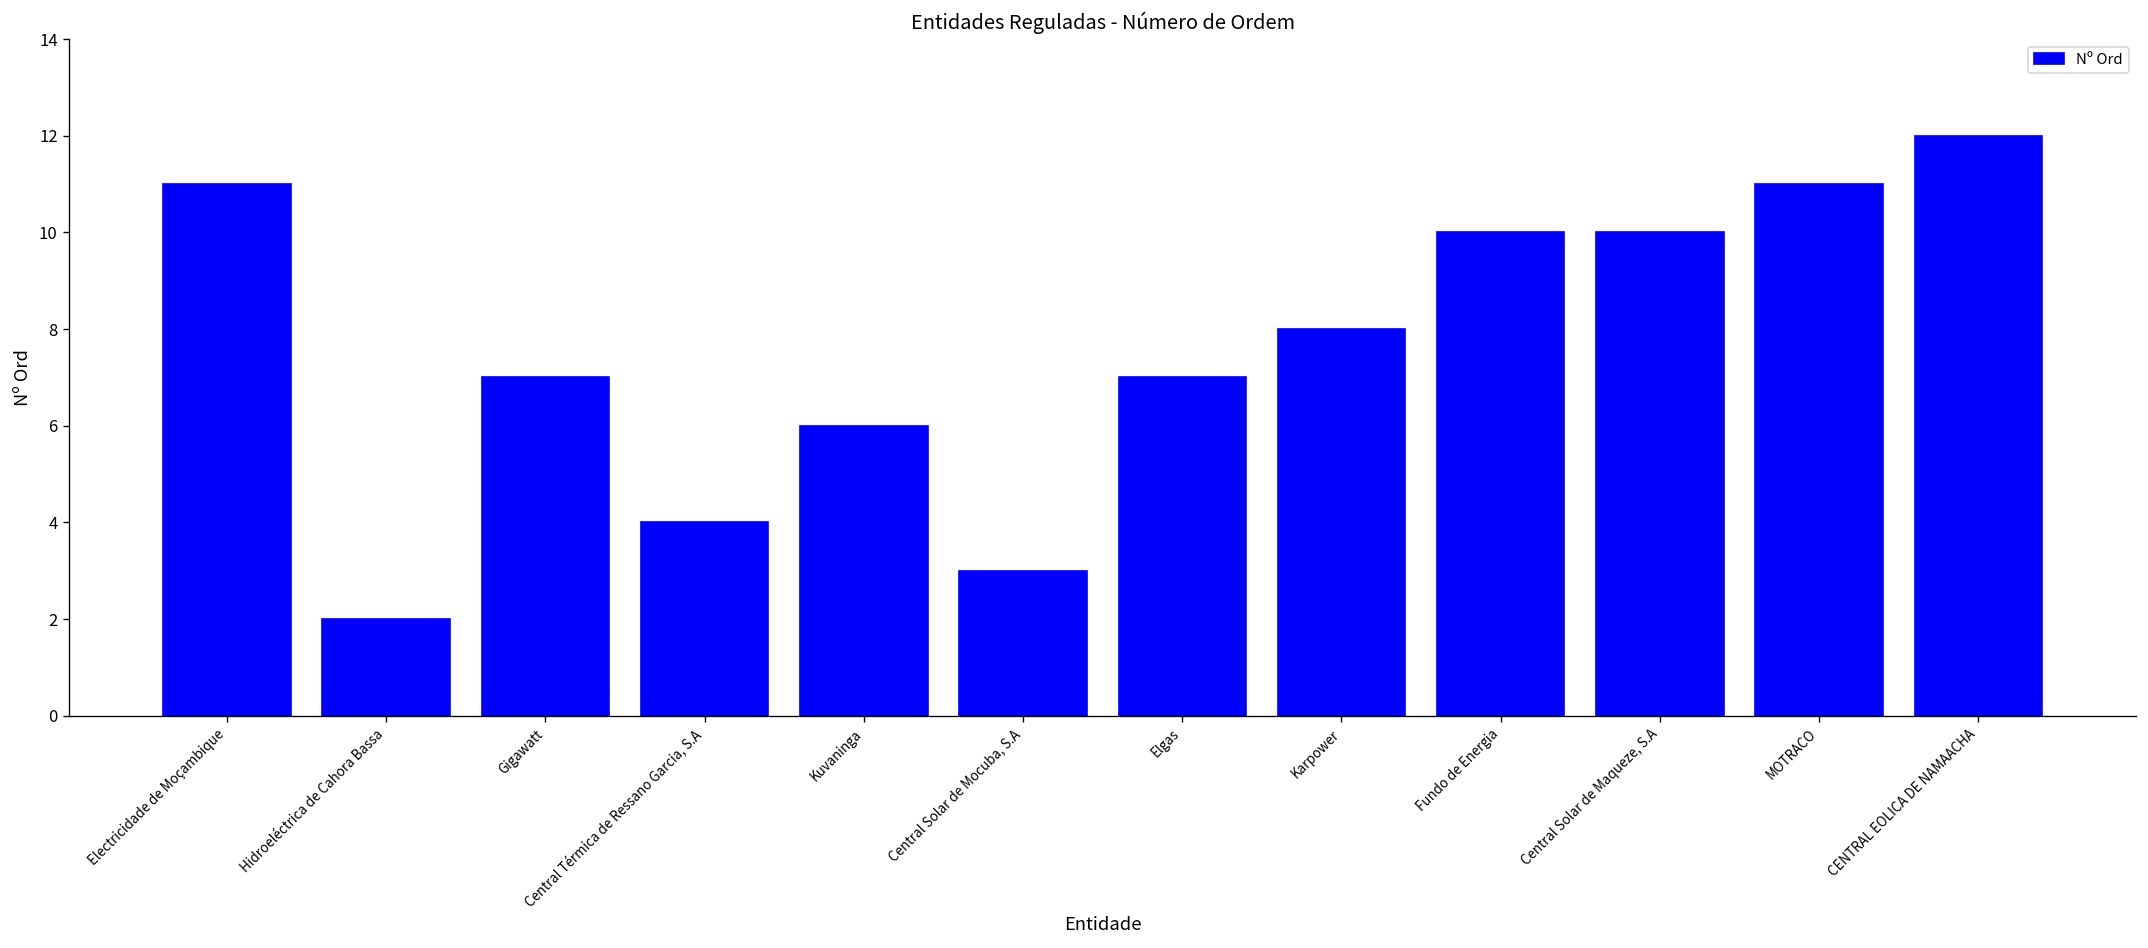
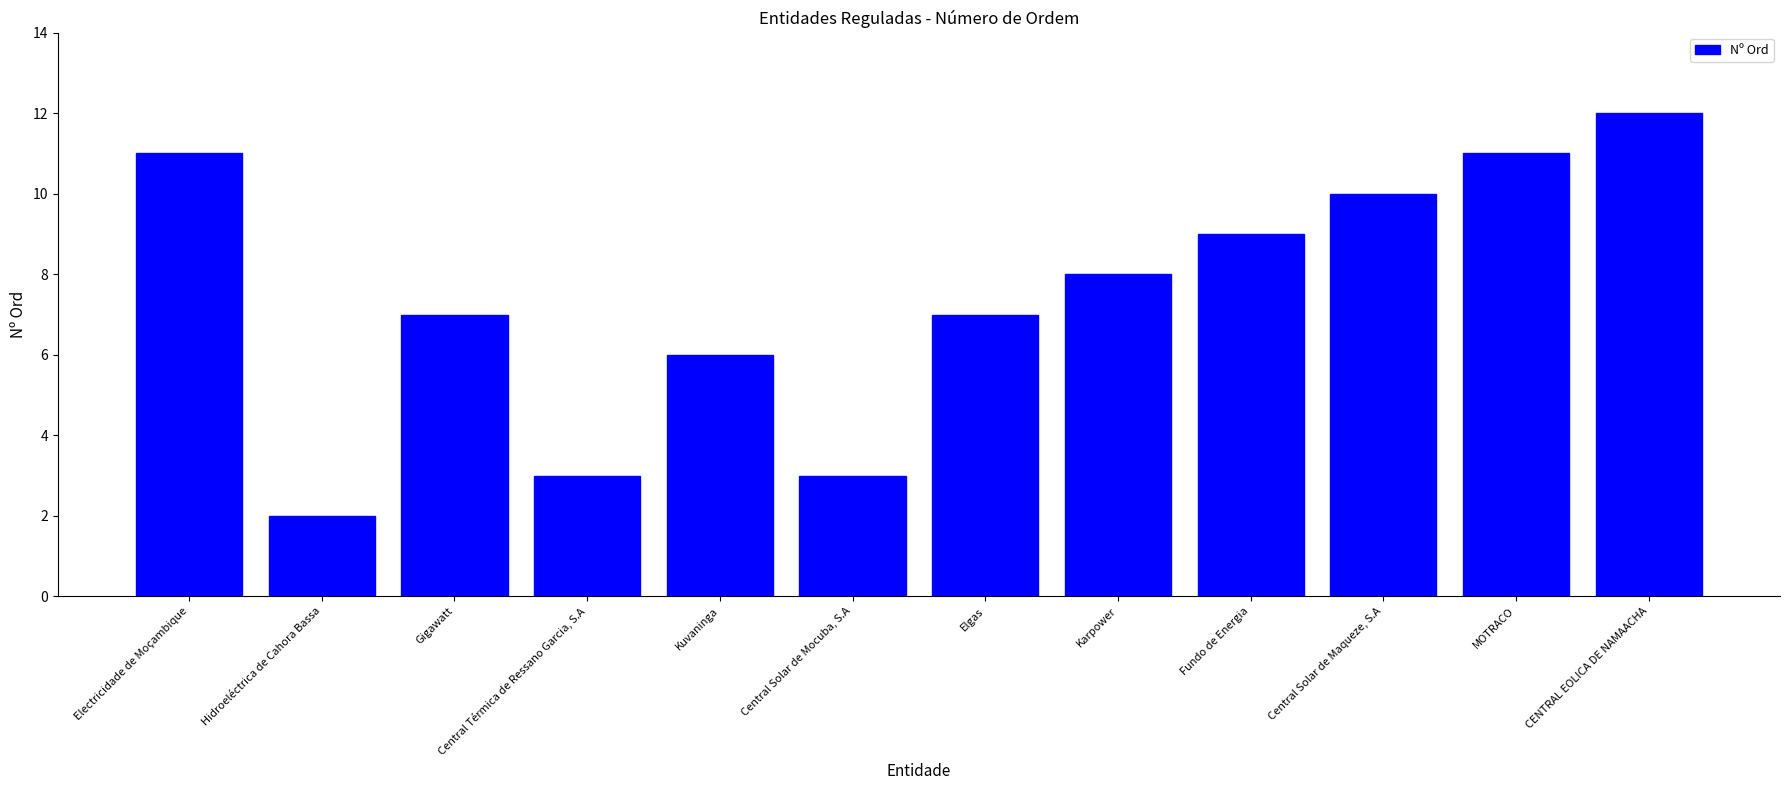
  {
    "Electricidade de Moçambique": 11,
    "Hidroeléctrica de Cahora Bassa": 2,
    "Gigawatt": 7,
-   "Central Térmica de Ressano Garcia, S.A": 4,
+   "Central Térmica de Ressano Garcia, S.A": 3,
    "Kuvaninga": 6,
    "Central Solar de Mocuba, S.A": 3,
    "Elgas": 7,
    "Karpower": 8,
-   "Fundo de Energia": 10,
+   "Fundo de Energia": 9,
    "Central Solar de Maqueze, S.A": 10,
    "MOTRACO": 11,
    "CENTRAL EOLICA DE NAMAACHA": 12
  }
